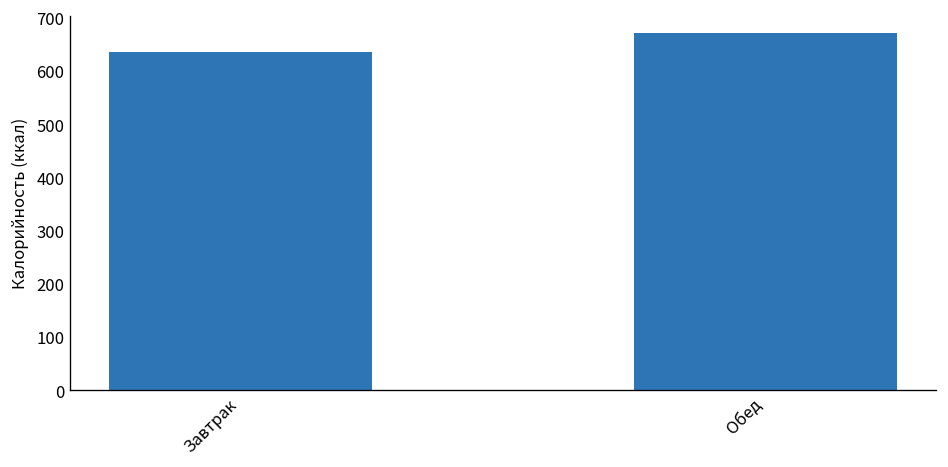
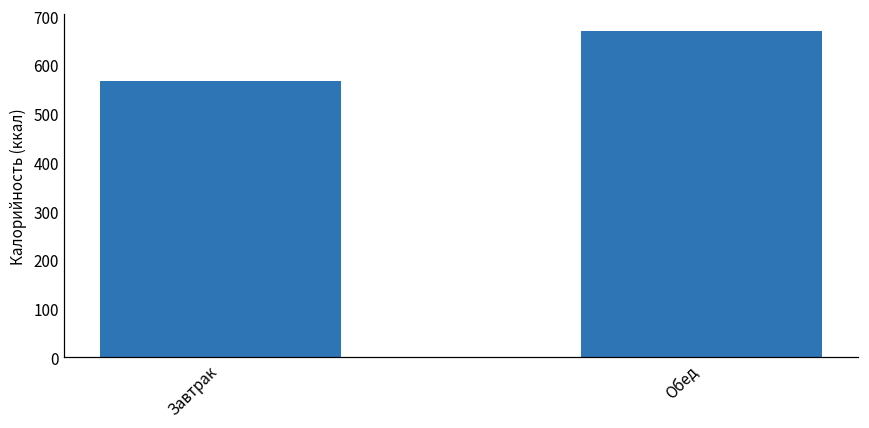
  {
-   "Завтрак": 640,
+   "Завтрак": 570,
    "Обед": 670
  }
